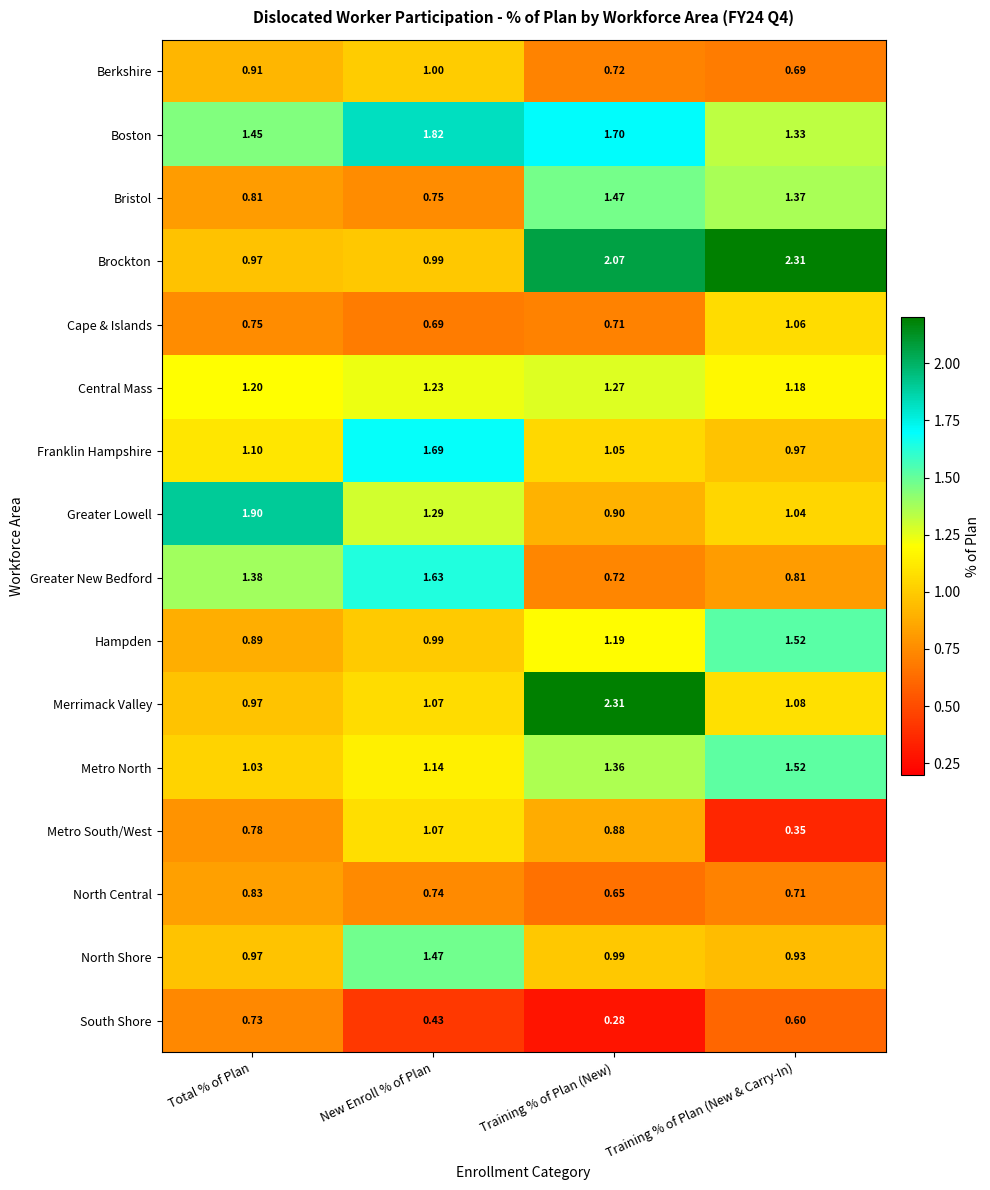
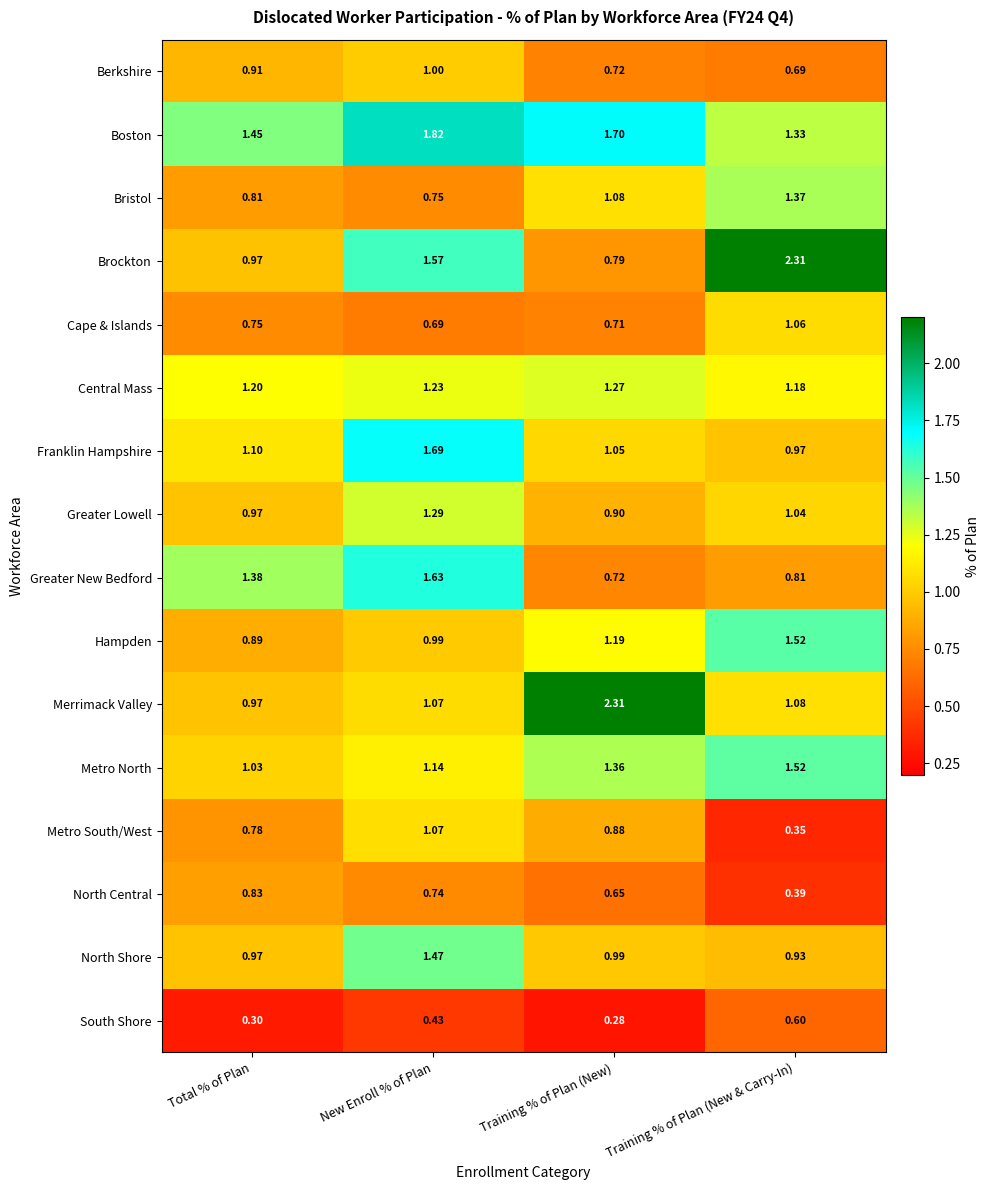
  {
    "Berkshire": {
      "Total % of Plan": 0.91,
      "New Enroll % of Plan": 1.00,
      "Training % of Plan (New)": 0.72,
      "Training % of Plan (New & Carry-In)": 0.69
    },
    "Boston": {
      "Total % of Plan": 1.45,
      "New Enroll % of Plan": 1.82,
      "Training % of Plan (New)": 1.70,
      "Training % of Plan (New & Carry-In)": 1.33
    },
    "Bristol": {
      "Total % of Plan": 0.81,
      "New Enroll % of Plan": 0.75,
-     "Training % of Plan (New)": 1.47,
+     "Training % of Plan (New)": 1.08,
      "Training % of Plan (New & Carry-In)": 1.37
    },
    "Brockton": {
      "Total % of Plan": 0.97,
-     "New Enroll % of Plan": 0.99,
-     "Training % of Plan (New)": 2.07,
+     "New Enroll % of Plan": 1.57,
+     "Training % of Plan (New)": 0.79,
      "Training % of Plan (New & Carry-In)": 2.31
    },
    "Cape & Islands": {
      "Total % of Plan": 0.75,
      "New Enroll % of Plan": 0.69,
      "Training % of Plan (New)": 0.71,
      "Training % of Plan (New & Carry-In)": 1.06
    },
    "Central Mass": {
      "Total % of Plan": 1.20,
      "New Enroll % of Plan": 1.23,
      "Training % of Plan (New)": 1.27,
      "Training % of Plan (New & Carry-In)": 1.18
    },
    "Franklin Hampshire": {
      "Total % of Plan": 1.10,
      "New Enroll % of Plan": 1.69,
      "Training % of Plan (New)": 1.05,
      "Training % of Plan (New & Carry-In)": 0.97
    },
    "Greater Lowell": {
-     "Total % of Plan": 1.90,
+     "Total % of Plan": 0.97,
      "New Enroll % of Plan": 1.29,
      "Training % of Plan (New)": 0.90,
      "Training % of Plan (New & Carry-In)": 1.04
    },
    "Greater New Bedford": {
      "Total % of Plan": 1.38,
      "New Enroll % of Plan": 1.63,
      "Training % of Plan (New)": 0.72,
      "Training % of Plan (New & Carry-In)": 0.81
    },
    "Hampden": {
      "Total % of Plan": 0.89,
      "New Enroll % of Plan": 0.99,
      "Training % of Plan (New)": 1.19,
      "Training % of Plan (New & Carry-In)": 1.52
    },
    "Merrimack Valley": {
      "Total % of Plan": 0.97,
      "New Enroll % of Plan": 1.07,
      "Training % of Plan (New)": 2.31,
      "Training % of Plan (New & Carry-In)": 1.08
    },
    "Metro North": {
      "Total % of Plan": 1.03,
      "New Enroll % of Plan": 1.14,
      "Training % of Plan (New)": 1.36,
      "Training % of Plan (New & Carry-In)": 1.52
    },
    "Metro South/West": {
      "Total % of Plan": 0.78,
      "New Enroll % of Plan": 1.07,
      "Training % of Plan (New)": 0.88,
      "Training % of Plan (New & Carry-In)": 0.35
    },
    "North Central": {
      "Total % of Plan": 0.83,
      "New Enroll % of Plan": 0.74,
      "Training % of Plan (New)": 0.65,
-     "Training % of Plan (New & Carry-In)": 0.71
+     "Training % of Plan (New & Carry-In)": 0.39
    },
    "North Shore": {
      "Total % of Plan": 0.97,
      "New Enroll % of Plan": 1.47,
      "Training % of Plan (New)": 0.99,
      "Training % of Plan (New & Carry-In)": 0.93
    },
    "South Shore": {
-     "Total % of Plan": 0.73,
+     "Total % of Plan": 0.30,
      "New Enroll % of Plan": 0.43,
      "Training % of Plan (New)": 0.28,
      "Training % of Plan (New & Carry-In)": 0.60
    }
  }
